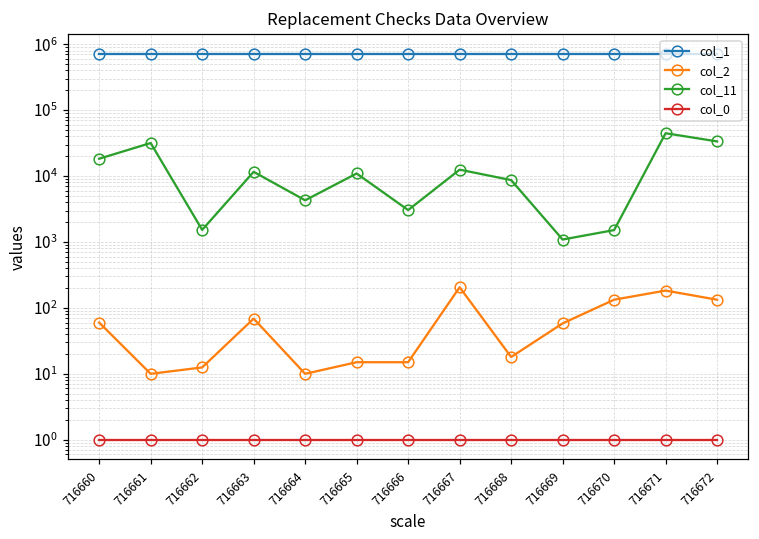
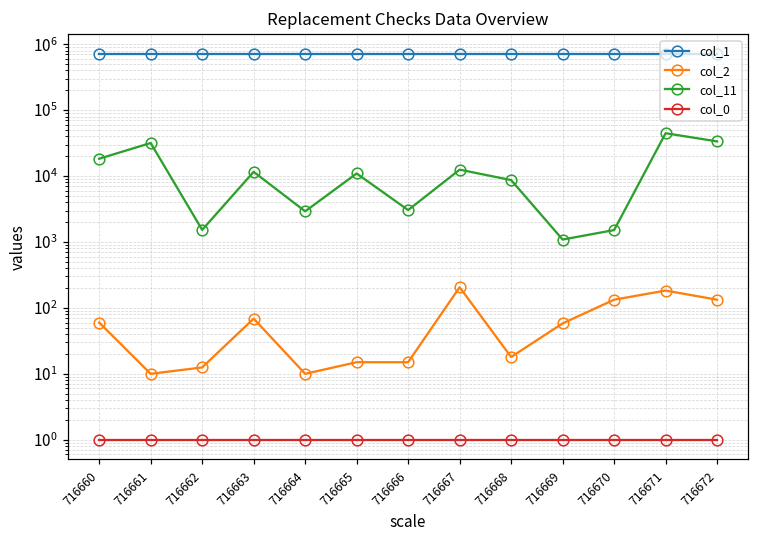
  {
    "col_1": {
      "716660": 700000,
      "716661": 700000,
      "716662": 700000,
      "716663": 700000,
      "716664": 700000,
      "716665": 700000,
      "716666": 700000,
      "716667": 700000,
      "716668": 700000,
      "716669": 700000,
      "716670": 700000
    },
    "col_2": {
      "716660": 60,
      "716661": 10,
      "716662": 13,
      "716663": 70,
      "716664": 10,
      "716665": 15,
      "716666": 15,
      "716667": 210,
      "716668": 18,
      "716669": 60,
      "716670": 130,
      "716671": 180,
      "716672": 130
    },
    "col_11": {
      "716660": 18000,
      "716661": 30000,
      "716662": 1500,
      "716663": 12000,
-     "716664": 4000,
+     "716664": 3000,
      "716665": 11000,
      "716666": 3000,
      "716667": 13000,
      "716668": 9000,
      "716669": 1100,
      "716670": 1500,
      "716671": 40000,
      "716672": 30000
    },
    "col_0": {
      "716660": 1,
      "716661": 1,
      "716662": 1,
      "716663": 1,
      "716664": 1,
      "716665": 1,
      "716666": 1,
      "716667": 1,
      "716668": 1,
      "716669": 1,
      "716670": 1,
      "716671": 1,
      "716672": 1
    }
  }
